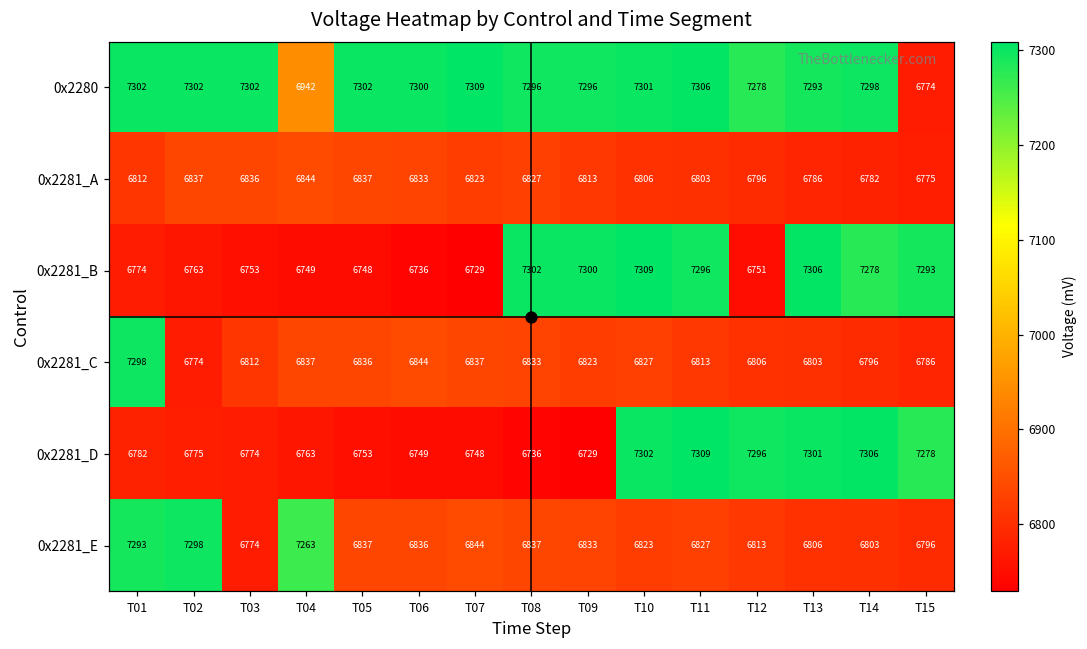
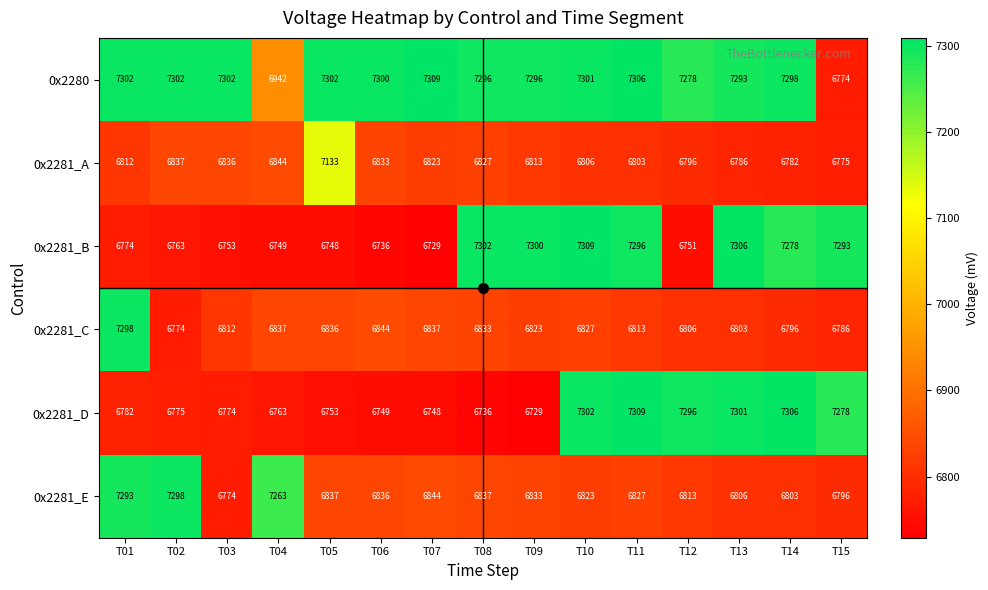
  {
    "0x2280": {
      "T01": 7302,
      "T02": 7302,
      "T03": 7302,
      "T04": 6942,
      "T05": 7302,
      "T06": 7300,
      "T07": 7309,
      "T08": 7296,
      "T09": 7296,
      "T10": 7301,
      "T11": 7306,
      "T12": 7278,
      "T13": 7293,
      "T15": 6774
    },
    "0x2281_A": {
      "T01": 6812,
      "T02": 6837,
      "T03": 6836,
      "T04": 6844,
-     "T05": 6837,
+     "T05": 7133,
      "T06": 6833,
      "T07": 6823,
      "T08": 6827,
      "T09": 6813,
      "T10": 6806,
      "T11": 6803,
      "T12": 6796,
      "T13": 6786,
      "T14": 6782,
      "T15": 6775
    },
    "0x2281_B": {
      "T01": 6774,
      "T02": 6763,
      "T03": 6753,
      "T04": 6749,
      "T05": 6748,
      "T06": 6736,
      "T07": 6729,
      "T08": 7302,
      "T09": 7300,
      "T10": 7309,
      "T11": 7296,
      "T12": 6751,
      "T13": 7306,
      "T14": 7278,
      "T15": 7293
    },
    "0x2281_C": {
      "T01": 7298,
      "T02": 6774,
      "T03": 6812,
      "T04": 6837,
      "T05": 6836,
      "T06": 6844,
      "T07": 6837,
      "T08": 6833,
      "T09": 6823,
      "T10": 6827,
      "T11": 6813,
      "T12": 6806,
      "T13": 6803,
      "T14": 6796,
      "T15": 6786
    },
    "0x2281_D": {
      "T01": 6782,
      "T02": 6775,
      "T03": 6774,
      "T04": 6763,
      "T05": 6753,
      "T06": 6749,
      "T07": 6748,
      "T08": 6736,
      "T09": 6729,
      "T10": 7302,
      "T11": 7309,
      "T12": 7296,
      "T13": 7301,
      "T14": 7306,
      "T15": 7278
    },
    "0x2281_E": {
      "T01": 7293,
      "T02": 7298,
      "T03": 6774,
      "T04": 7263,
      "T05": 6837,
      "T06": 6836,
      "T07": 6844,
      "T08": 6837,
      "T09": 6833,
      "T10": 6823,
      "T11": 6827,
      "T12": 6813,
      "T13": 6806,
      "T14": 6803,
      "T15": 6796
    }
  }
